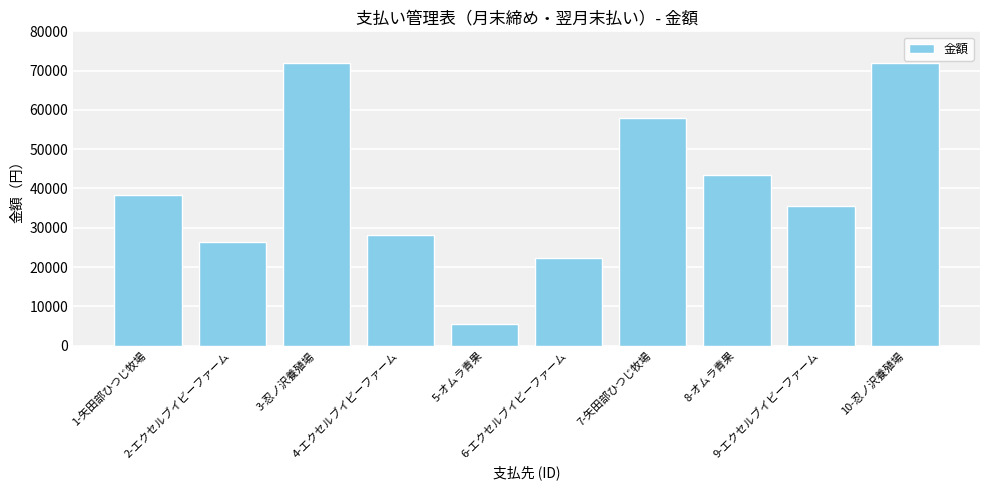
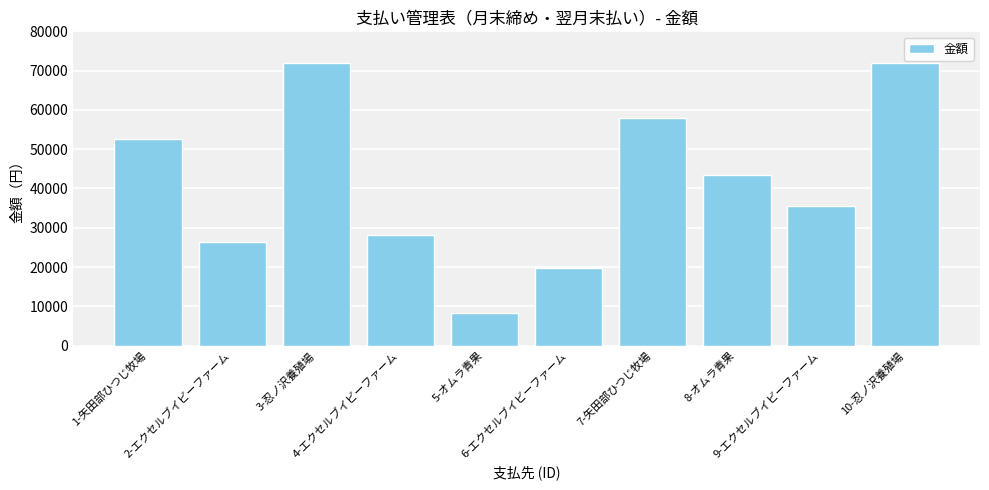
  {
-   "1-矢田部ひつじ牧場": 38000,
+   "1-矢田部ひつじ牧場": 53000,
    "2-エクセルブイビーファーム": 26000,
    "3-忍ノ沢養殖場": 72000,
    "4-エクセルブイビーファーム": 28000,
-   "5-オムラ青果": 6000,
-   "6-エクセルブイビーファーム": 22000,
+   "5-オムラ青果": 8000,
+   "6-エクセルブイビーファーム": 20000,
    "7-矢田部ひつじ牧場": 58000,
    "8-オムラ青果": 44000,
    "9-エクセルブイビーファーム": 36000,
    "10-忍ノ沢養殖場": 72000
  }
